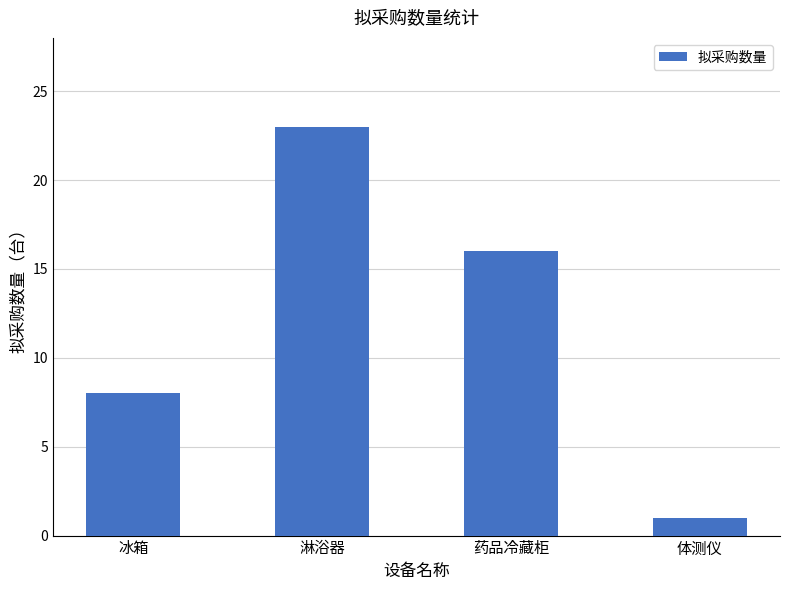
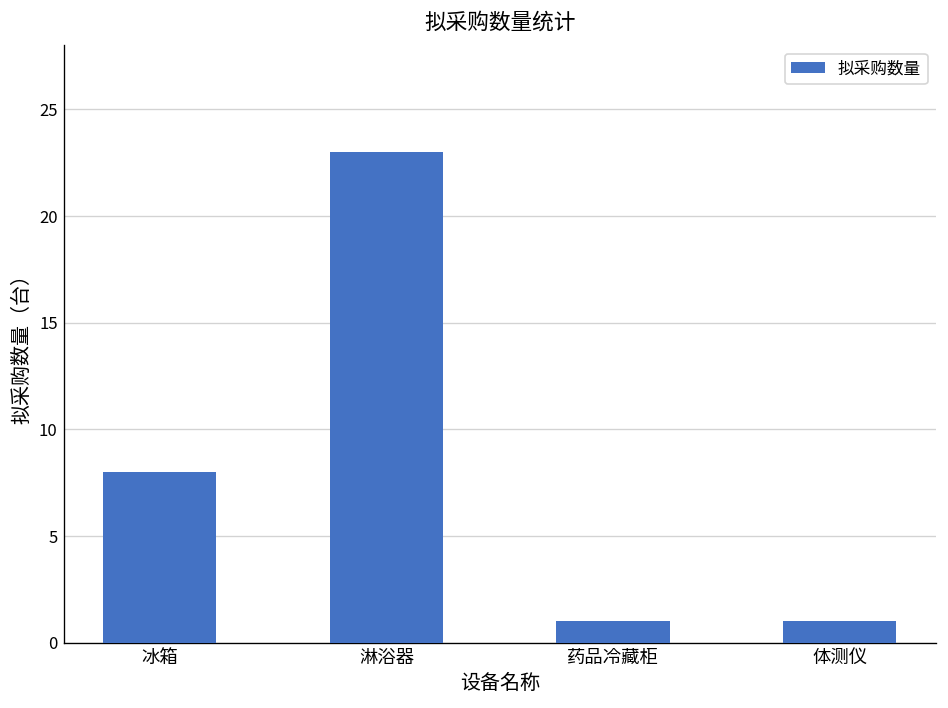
  {
    "冰箱": 8,
    "淋浴器": 23,
-   "药品冷藏柜": 16,
+   "药品冷藏柜": 1,
    "体测仪": 1
  }
